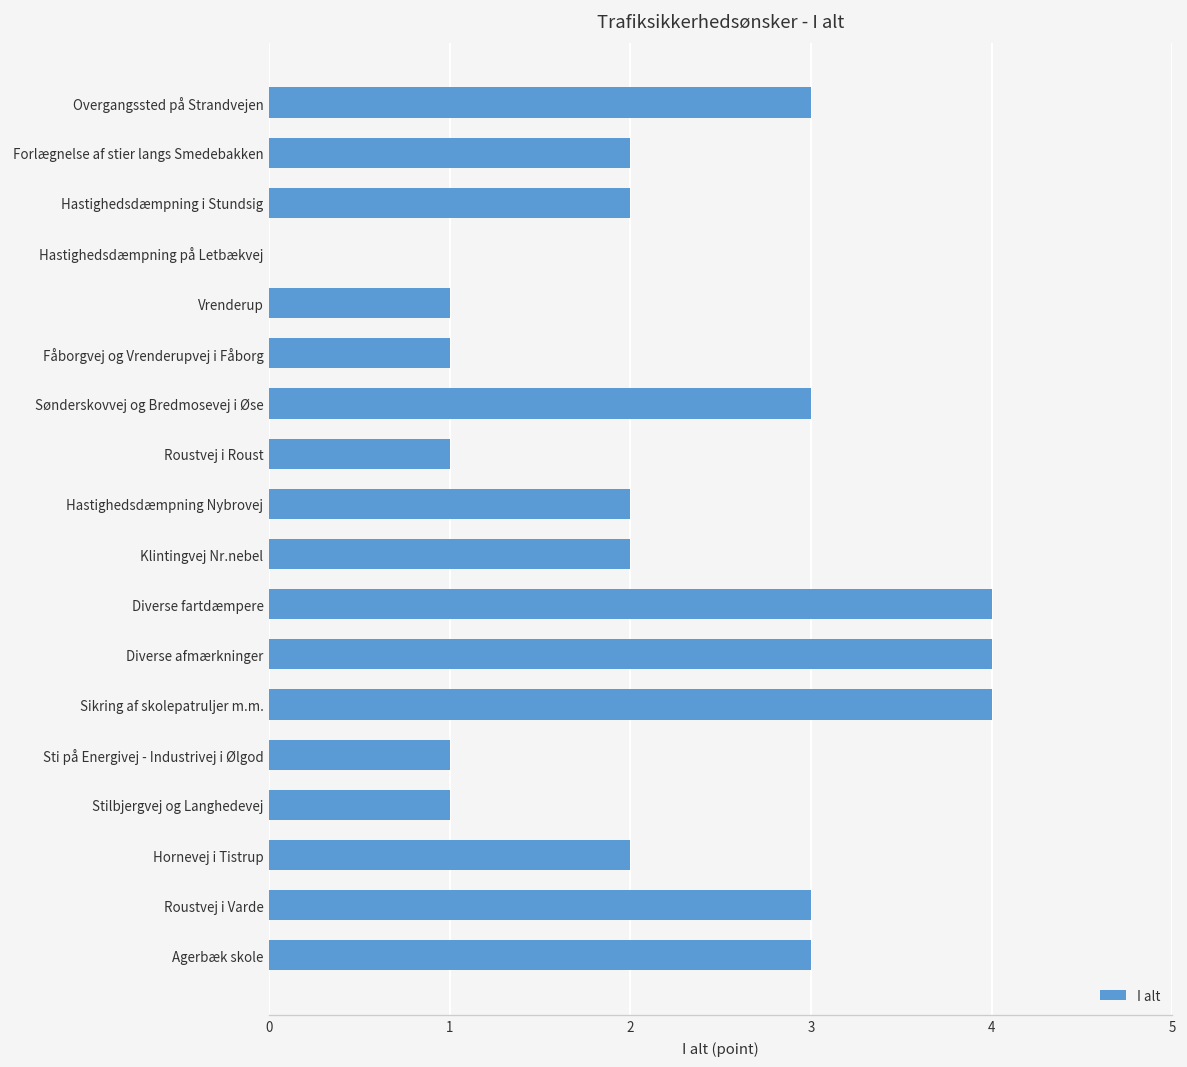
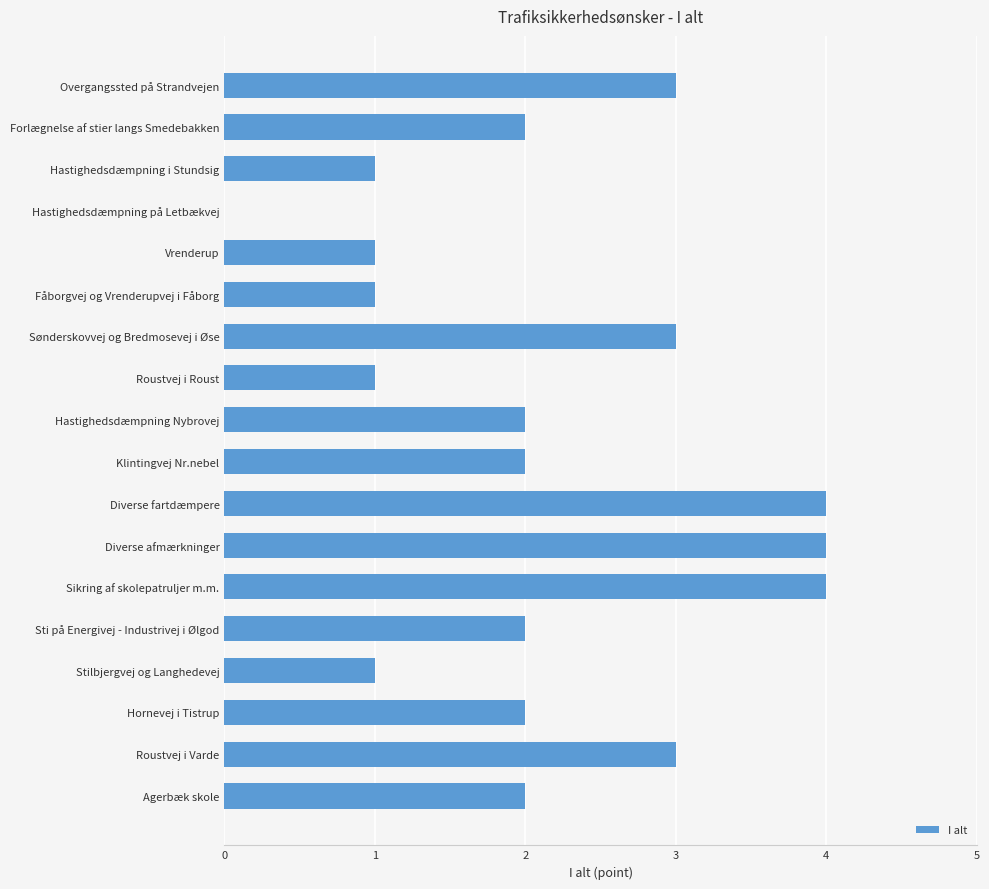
  {
    "Overgangssted på Strandvejen": 3,
    "Forlægnelse af stier langs Smedebakken": 2,
-   "Hastighedsdæmpning i Stundsig": 2,
+   "Hastighedsdæmpning i Stundsig": 1,
    "Hastighedsdæmpning på Letbækvej": 0,
    "Vrenderup": 1,
    "Fåborgvej og Vrenderupvej i Fåborg": 1,
    "Sønderskovvej og Bredmosevej i Øse": 3,
    "Roustvej i Roust": 1,
    "Hastighedsdæmpning Nybrovej": 2,
    "Klintingvej Nr.nebel": 2,
    "Diverse fartdæmpere": 4,
    "Diverse afmærkninger": 4,
    "Sikring af skolepatruljer m.m.": 4,
-   "Sti på Energivej - Industrivej i Ølgod": 1,
+   "Sti på Energivej - Industrivej i Ølgod": 2,
    "Stilbjergvej og Langhedevej": 1,
    "Hornevej i Tistrup": 2,
    "Roustvej i Varde": 3,
-   "Agerbæk skole": 3
+   "Agerbæk skole": 2
  }
